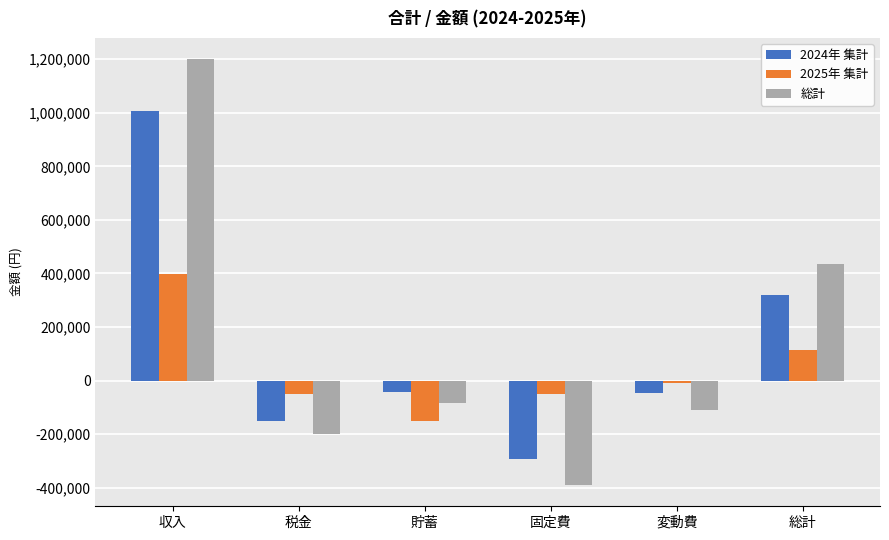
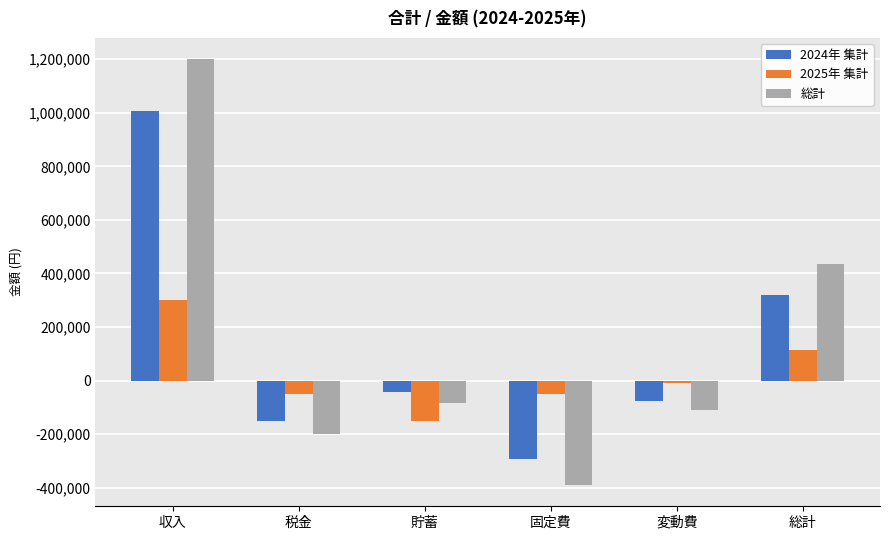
  {
    "2024年 集計": {
      "収入": "1,010,000",
      "税金": "-150,000",
      "貯蓄": "-40,000",
      "固定費": "-290,000",
-     "変動費": "-50,000",
+     "変動費": "-80,000",
      "総計": "320,000"
    },
    "2025年 集計": {
-     "収入": "400,000",
+     "収入": "300,000",
      "税金": "-50,000",
      "貯蓄": "-150,000",
      "固定費": "-50,000",
      "総計": "120,000"
    },
    "総計": {
      "収入": "1,200,000",
      "税金": "-200,000",
      "貯蓄": "-90,000",
      "固定費": "-390,000",
      "変動費": "-110,000",
      "総計": "430,000"
    }
  }
